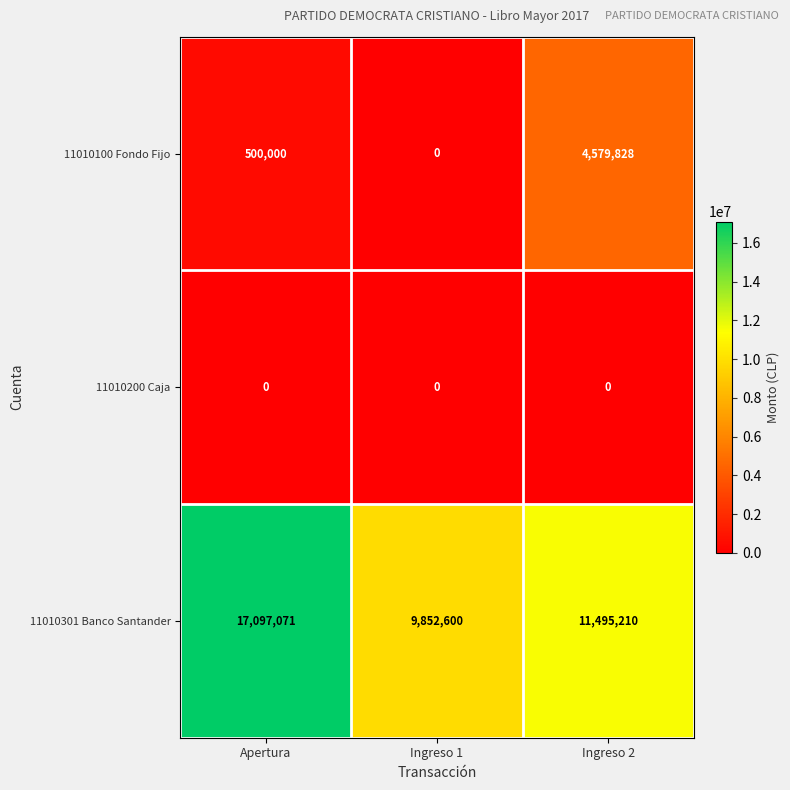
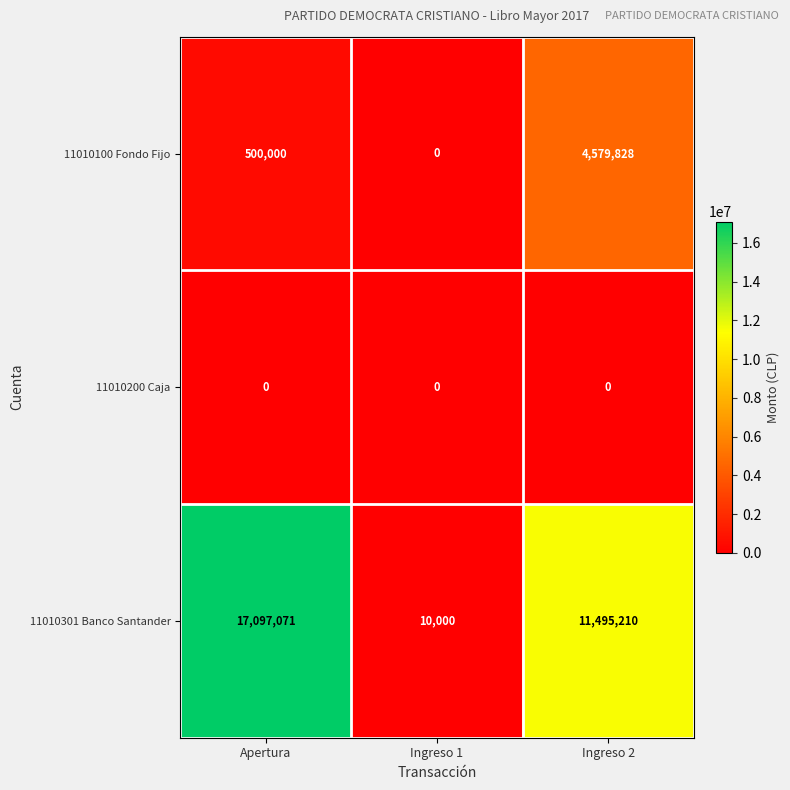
  {
    "11010100 Fondo Fijo": {
      "Apertura": "500,000",
      "Ingreso 1": "0",
      "Ingreso 2": "4,579,828"
    },
    "11010200 Caja": {
      "Apertura": "0",
      "Ingreso 1": "0",
      "Ingreso 2": "0"
    },
    "11010301 Banco Santander": {
      "Apertura": "17,097,071",
-     "Ingreso 1": "9,852,600",
+     "Ingreso 1": "10,000",
      "Ingreso 2": "11,495,210"
    }
  }
